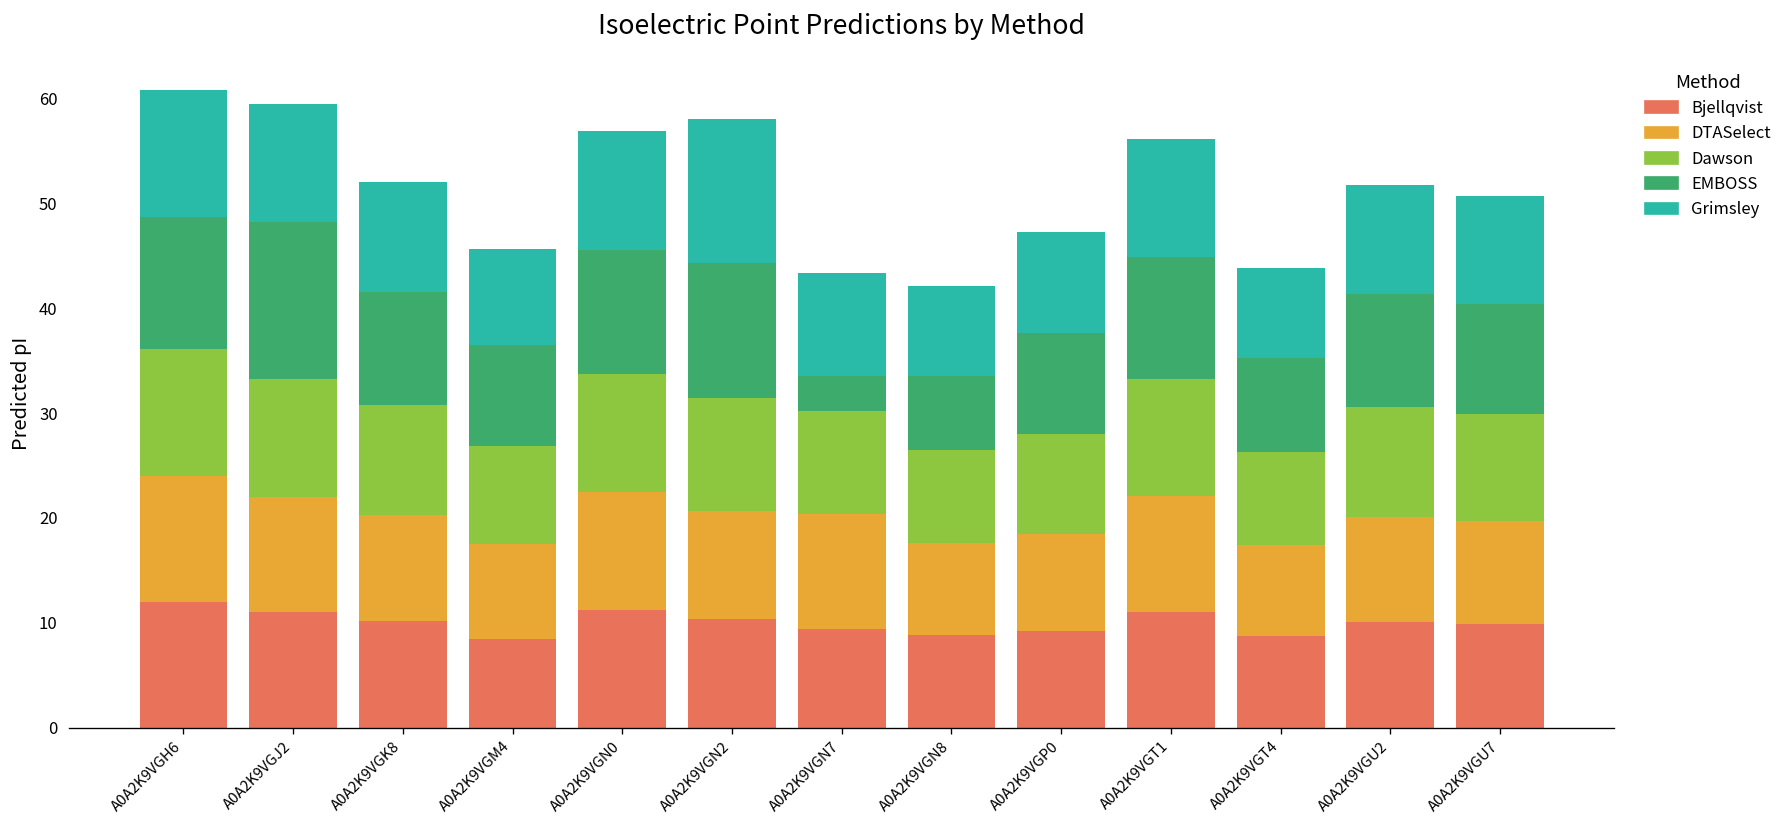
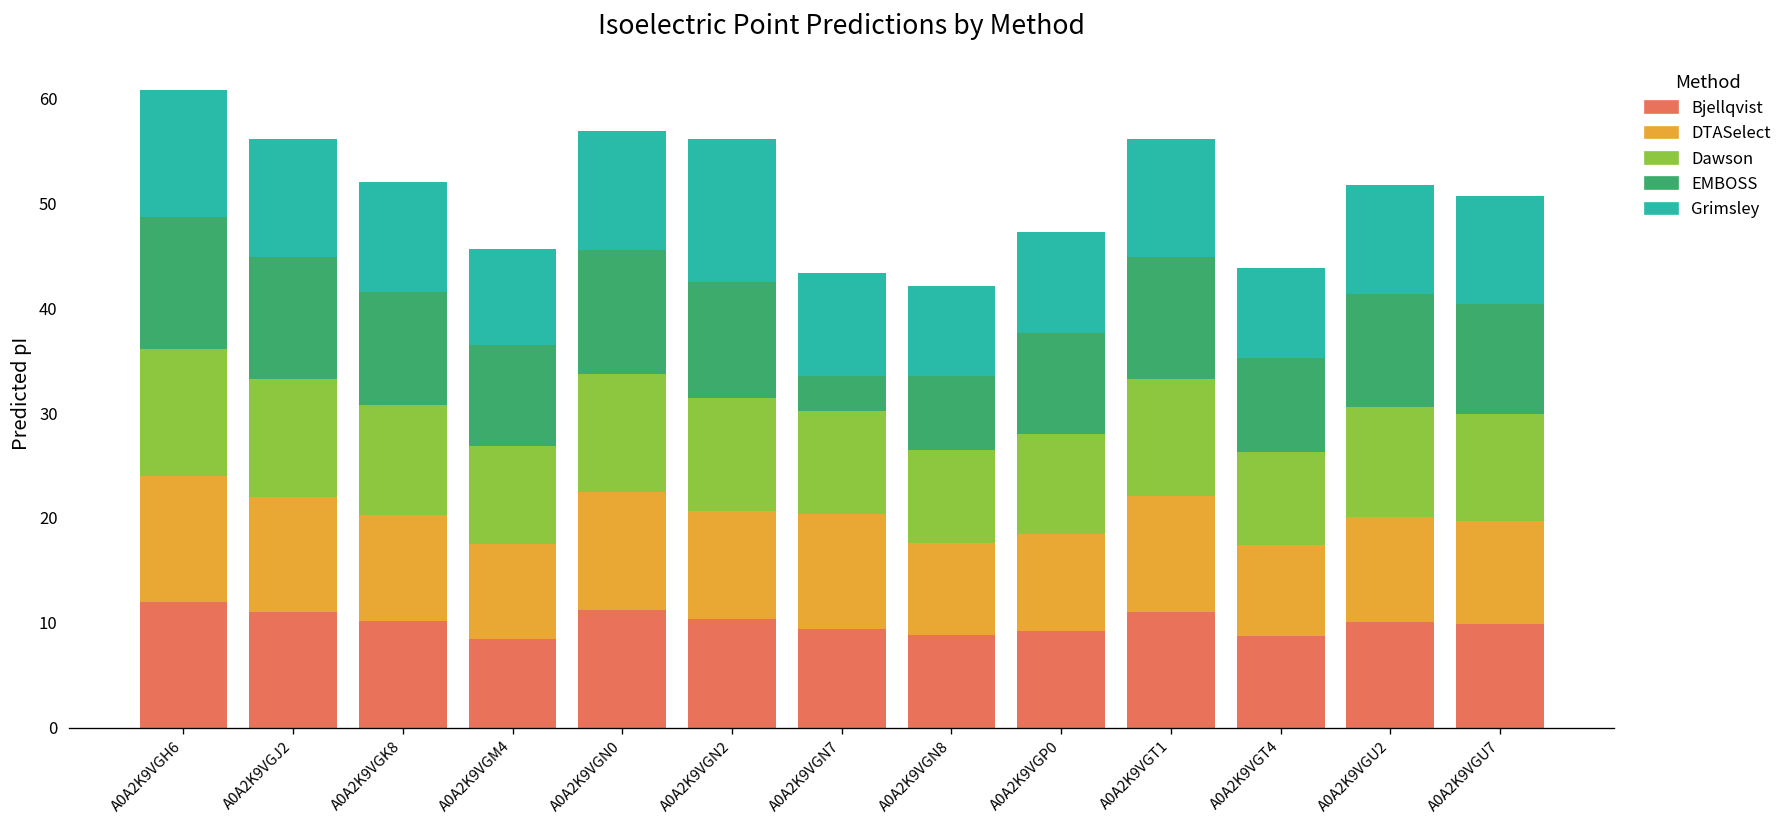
  {
    "Bjellqvist": {
      "A0A2K9VGH6": 12,
      "A0A2K9VGJ2": 11,
      "A0A2K9VGK8": 10,
      "A0A2K9VGM4": 8,
      "A0A2K9VGN0": 11,
      "A0A2K9VGN2": 10,
      "A0A2K9VGN7": 9,
      "A0A2K9VGN8": 9,
      "A0A2K9VGP0": 9,
      "A0A2K9VGT1": 11,
      "A0A2K9VGT4": 9,
      "A0A2K9VGU2": 10,
      "A0A2K9VGU7": 10
    },
    "DTASelect": {
      "A0A2K9VGH6": 12,
      "A0A2K9VGJ2": 11,
      "A0A2K9VGK8": 10,
      "A0A2K9VGM4": 9,
      "A0A2K9VGN0": 11,
      "A0A2K9VGN2": 10,
      "A0A2K9VGN7": 11,
      "A0A2K9VGN8": 9,
      "A0A2K9VGP0": 9,
      "A0A2K9VGT1": 11,
      "A0A2K9VGT4": 9,
      "A0A2K9VGU2": 10,
      "A0A2K9VGU7": 10
    },
    "Dawson": {
      "A0A2K9VGH6": 12,
      "A0A2K9VGJ2": 11,
      "A0A2K9VGK8": 10,
      "A0A2K9VGM4": 9,
      "A0A2K9VGN0": 11,
      "A0A2K9VGN2": 11,
      "A0A2K9VGN7": 10,
      "A0A2K9VGN8": 9,
      "A0A2K9VGP0": 10,
      "A0A2K9VGT1": 11,
      "A0A2K9VGT4": 9,
      "A0A2K9VGU2": 10,
      "A0A2K9VGU7": 10
    },
    "EMBOSS": {
      "A0A2K9VGH6": 13,
-     "A0A2K9VGJ2": 15,
+     "A0A2K9VGJ2": 12,
      "A0A2K9VGK8": 11,
      "A0A2K9VGM4": 10,
      "A0A2K9VGN0": 12,
-     "A0A2K9VGN2": 13,
+     "A0A2K9VGN2": 11,
      "A0A2K9VGN7": 3,
      "A0A2K9VGN8": 7,
      "A0A2K9VGP0": 10,
      "A0A2K9VGT1": 12,
      "A0A2K9VGT4": 9,
      "A0A2K9VGU2": 11,
      "A0A2K9VGU7": 10
    },
    "Grimsley": {
      "A0A2K9VGH6": 12,
      "A0A2K9VGJ2": 11,
      "A0A2K9VGK8": 11,
      "A0A2K9VGM4": 9,
      "A0A2K9VGN0": 11,
      "A0A2K9VGN2": 14,
      "A0A2K9VGN7": 10,
      "A0A2K9VGN8": 9,
      "A0A2K9VGP0": 10,
      "A0A2K9VGT1": 11,
      "A0A2K9VGT4": 9,
      "A0A2K9VGU2": 10,
      "A0A2K9VGU7": 10
    }
  }
